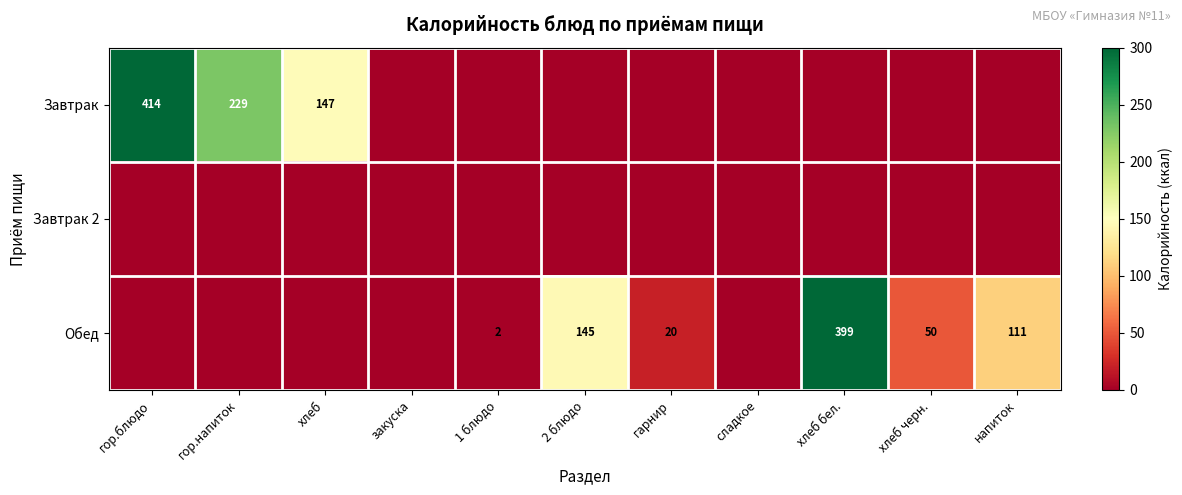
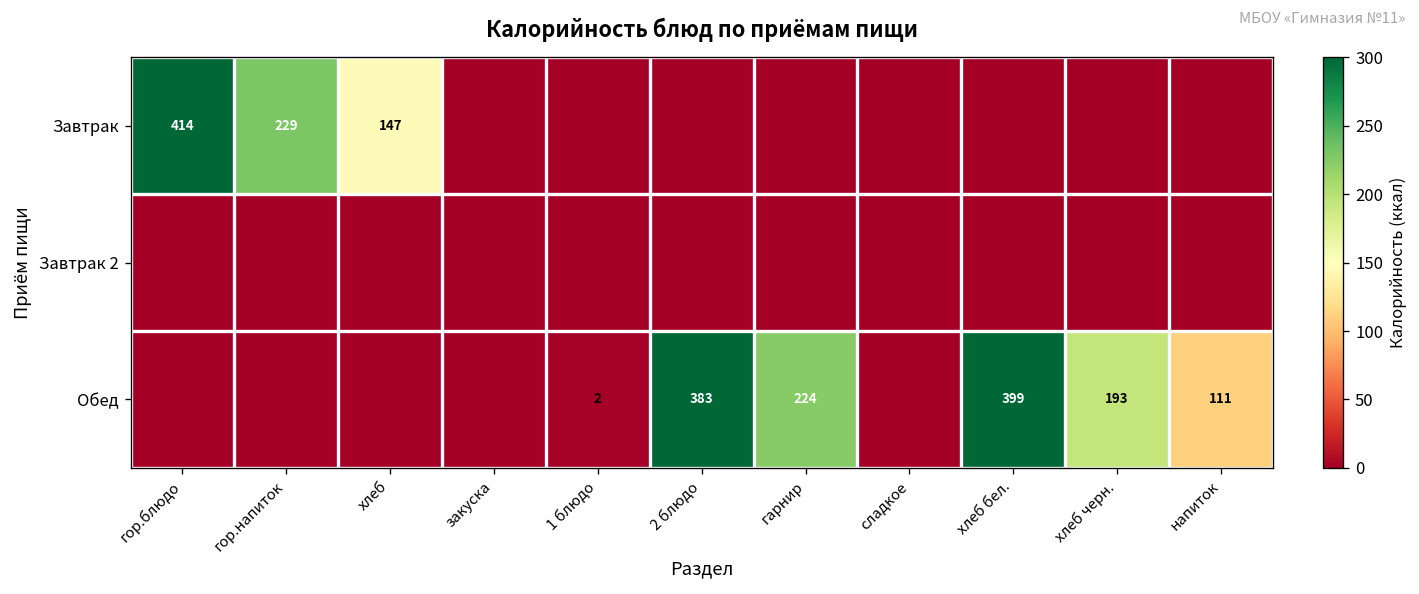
  {
    "Завтрак": {
      "гор.блюдо": 414,
      "гор.напиток": 229,
      "хлеб": 147
    },
    "Обед": {
      "1 блюдо": 2,
-     "2 блюдо": 145,
-     "гарнир": 20,
+     "2 блюдо": 383,
+     "гарнир": 224,
      "хлеб бел.": 399,
-     "хлеб черн.": 50,
+     "хлеб черн.": 193,
      "напиток": 111
    }
  }
